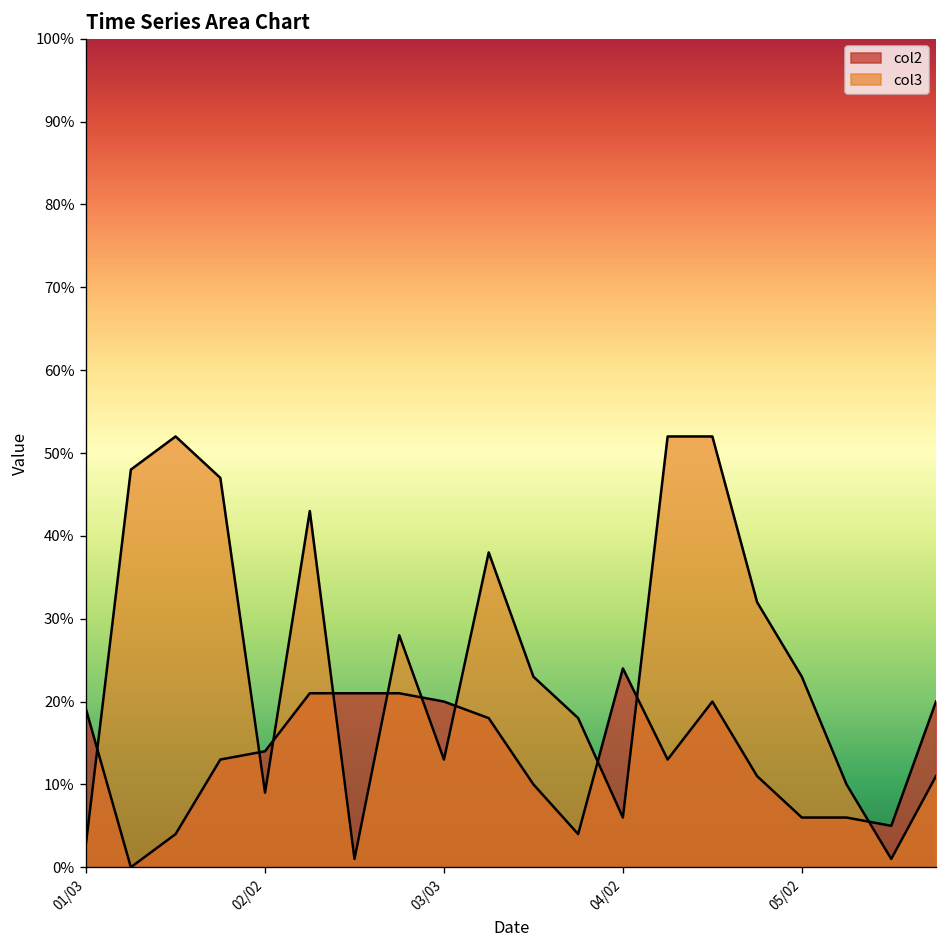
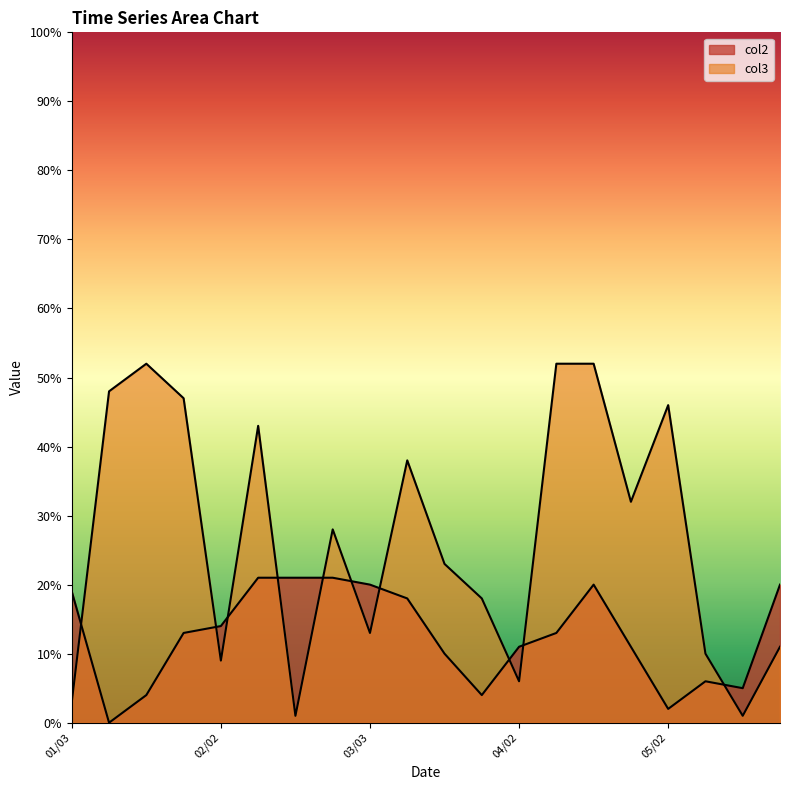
  {
    "col2": {
      "01/03": "19%",
      "02/02": "14%",
      "03/03": "20%",
-     "04/02": "24%",
-     "05/02": "6%"
+     "04/02": "11%",
+     "05/02": "2%"
    },
    "col3": {
      "01/03": "3%",
      "02/02": "9%",
      "03/03": "13%",
      "04/02": "6%",
-     "05/02": "23%"
+     "05/02": "46%"
    }
  }
